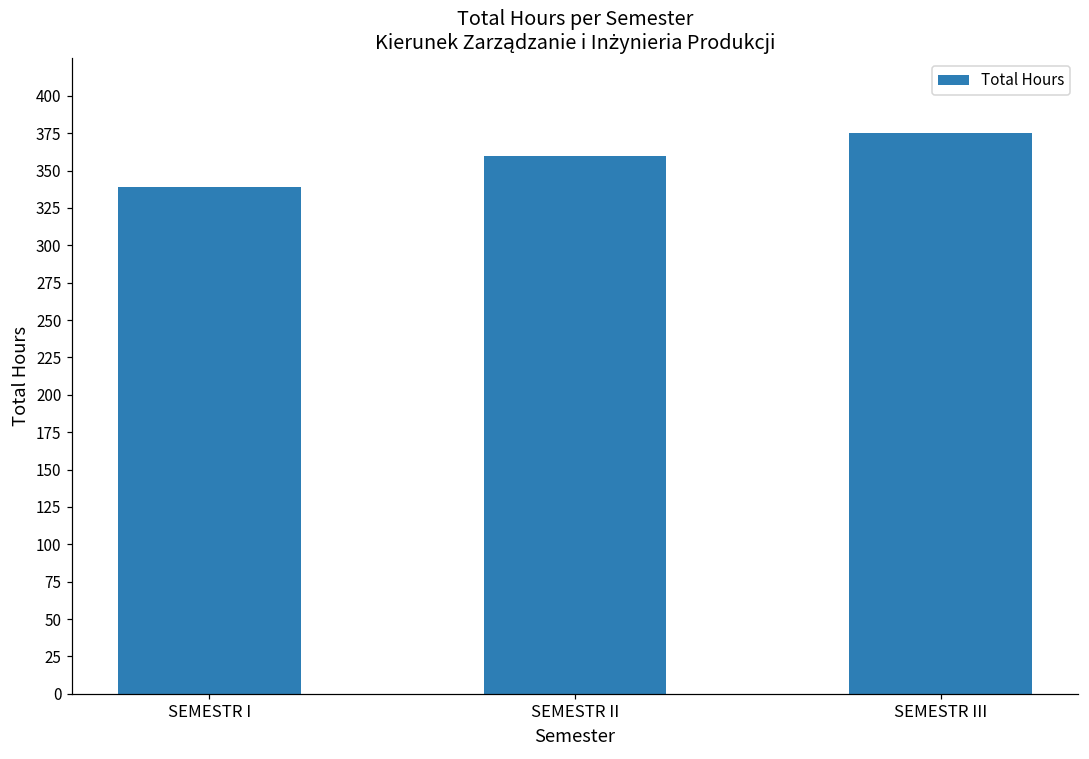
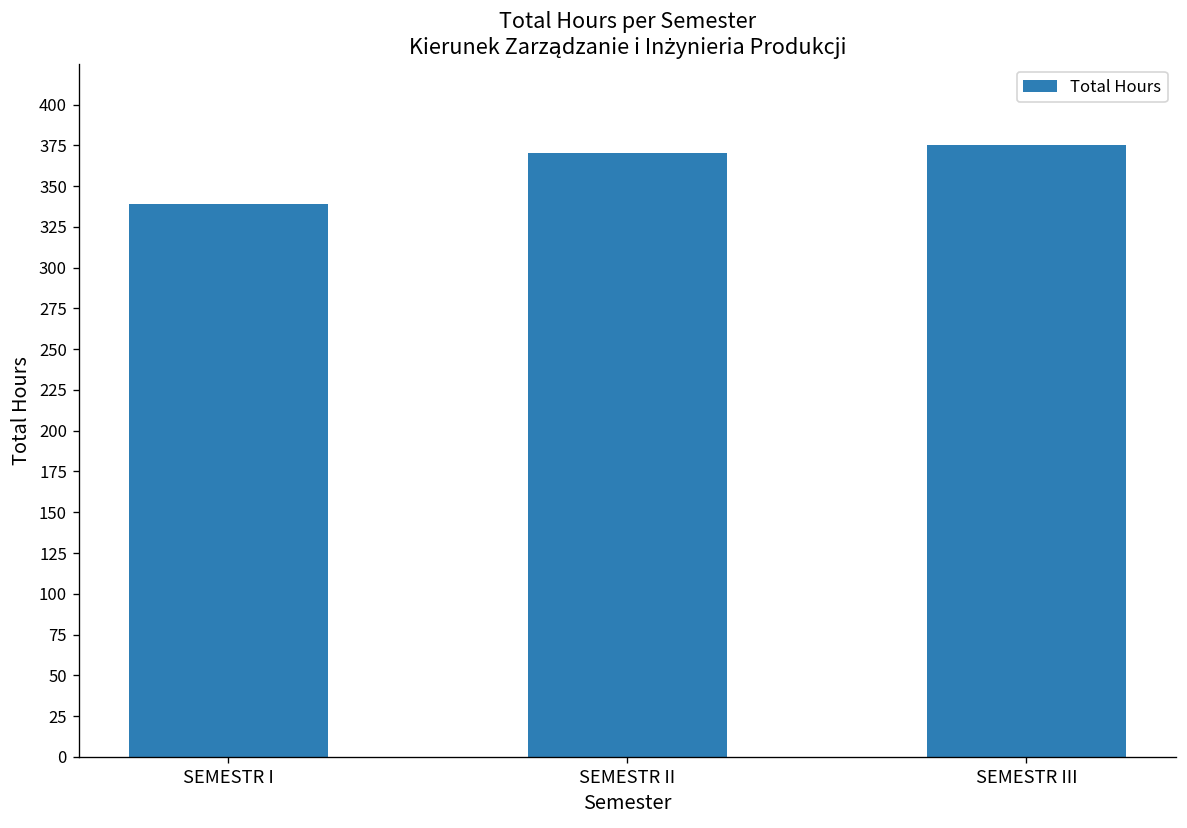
  {
    "SEMESTR I": 339,
-   "SEMESTR II": 360,
+   "SEMESTR II": 370,
    "SEMESTR III": 375
  }
